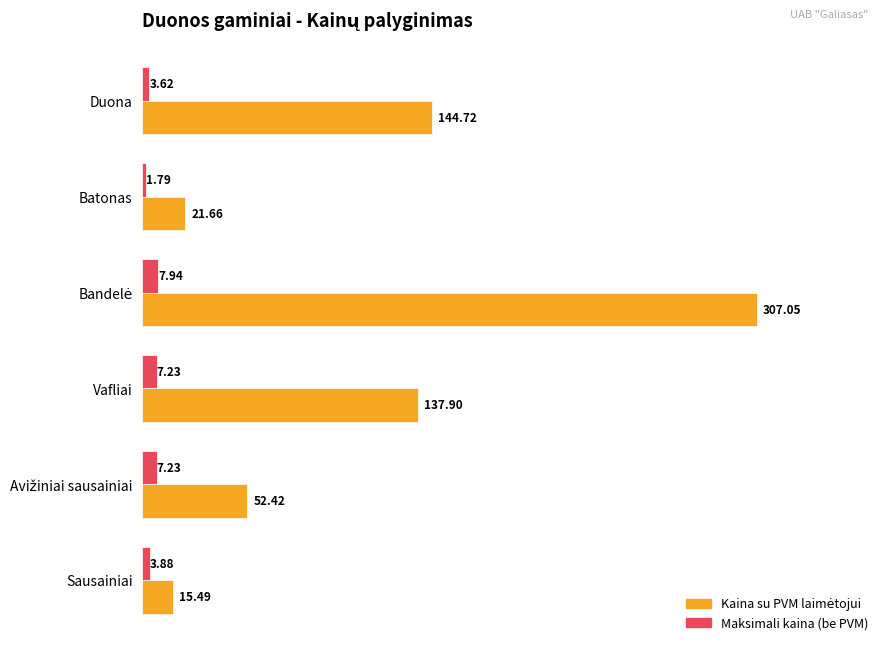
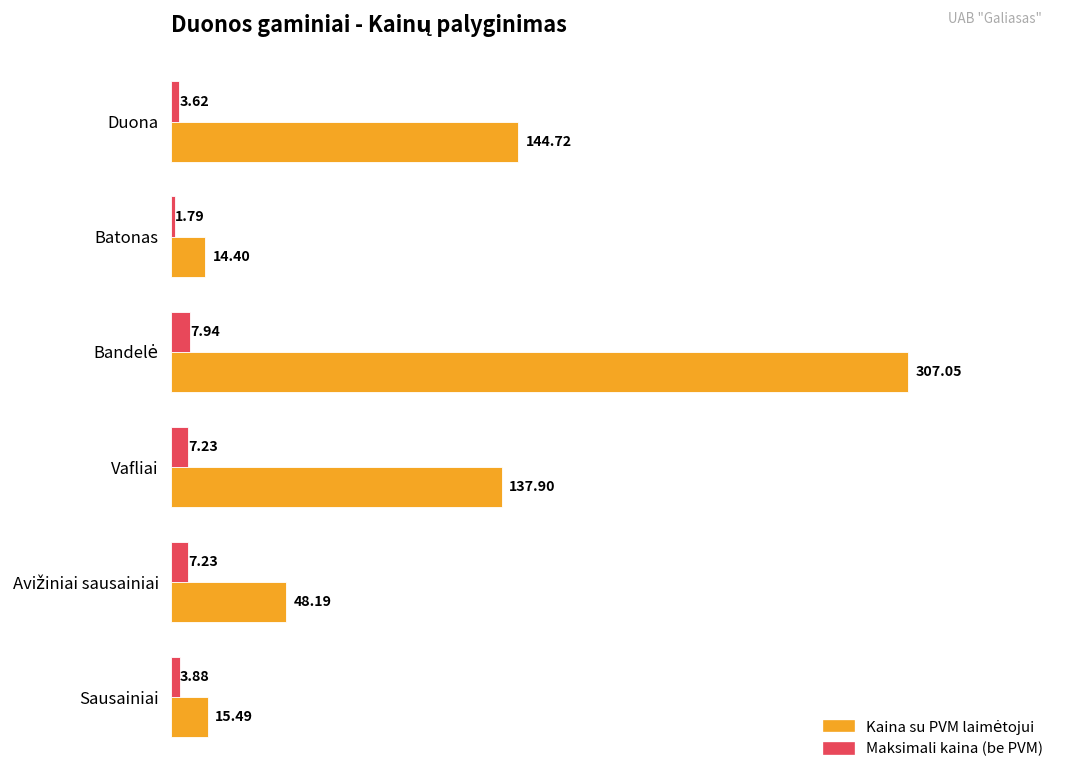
  {
    "Kaina su PVM laimėtojui": {
      "Duona": 144.72,
-     "Batonas": 21.66,
+     "Batonas": 14.40,
      "Bandelė": 307.05,
      "Vafliai": 137.90,
-     "Avižiniai sausainiai": 52.42,
+     "Avižiniai sausainiai": 48.19,
      "Sausainiai": 15.49
    }
  }
